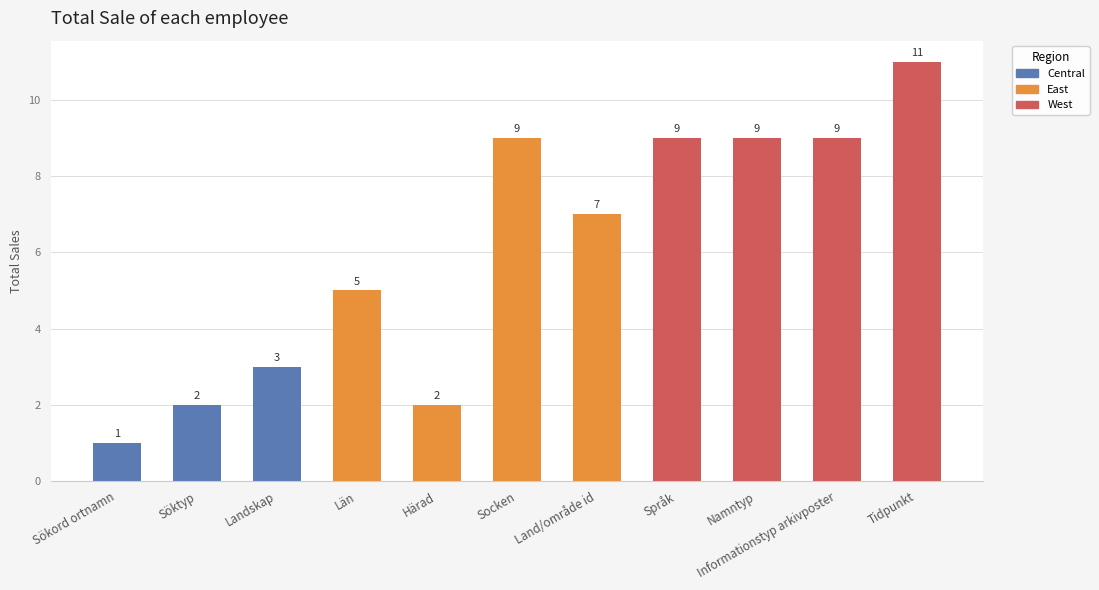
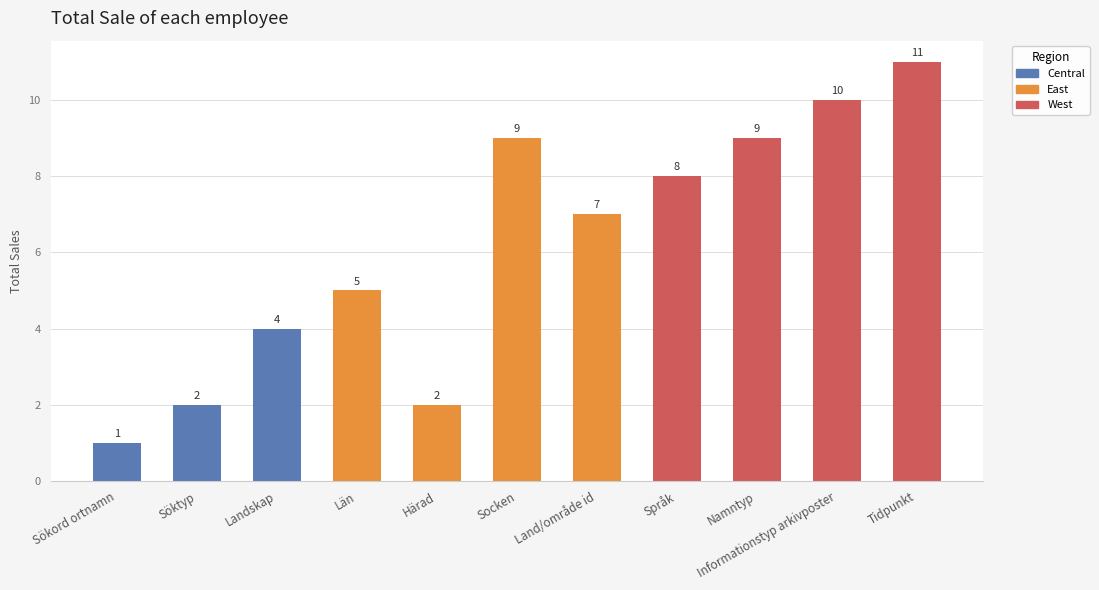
  {
    "Sökord ortnamn": 1,
    "Söktyp": 2,
-   "Landskap": 3,
+   "Landskap": 4,
    "Län": 5,
    "Härad": 2,
    "Socken": 9,
    "Land/område id": 7,
-   "Språk": 9,
+   "Språk": 8,
    "Namntyp": 9,
-   "Informationstyp arkivposter": 9,
+   "Informationstyp arkivposter": 10,
    "Tidpunkt": 11
  }
